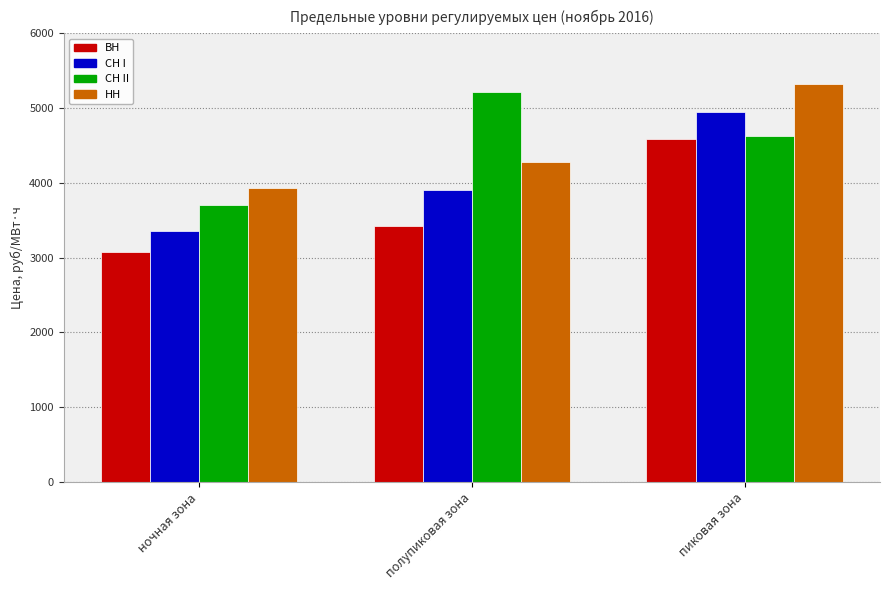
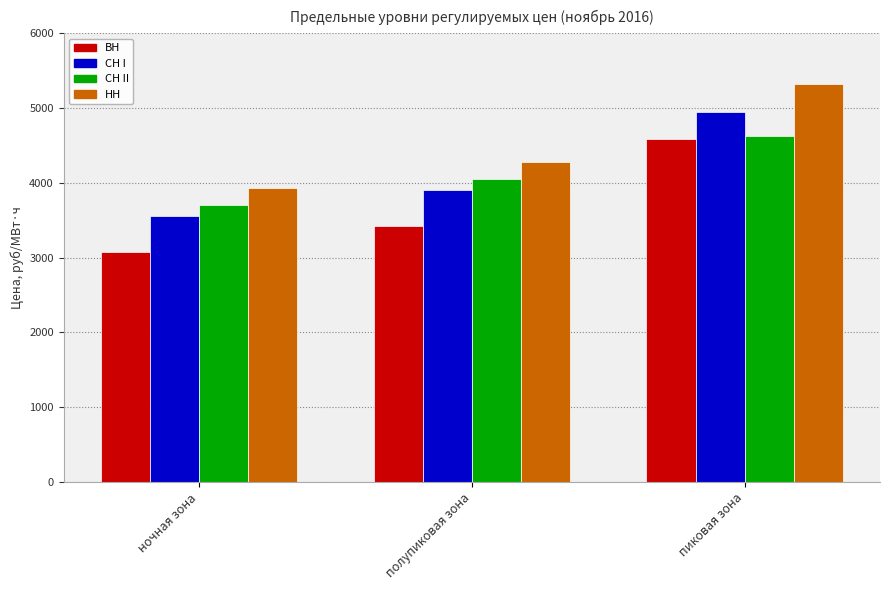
  {
    "ВН": {
      "ночная зона": 3100,
      "полупиковая зона": 3400,
      "пиковая зона": 4600
    },
    "СН I": {
-     "ночная зона": 3400,
+     "ночная зона": 3600,
      "полупиковая зона": 3900,
      "пиковая зона": 4900
    },
    "СН II": {
      "ночная зона": 3700,
-     "полупиковая зона": 5200,
+     "полупиковая зона": 4000,
      "пиковая зона": 4600
    },
    "НН": {
      "ночная зона": 3900,
      "полупиковая зона": 4300,
      "пиковая зона": 5300
    }
  }
